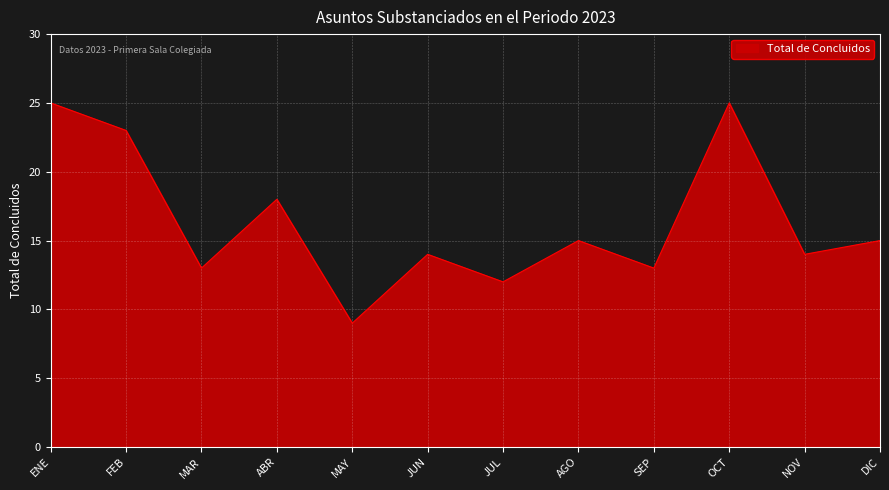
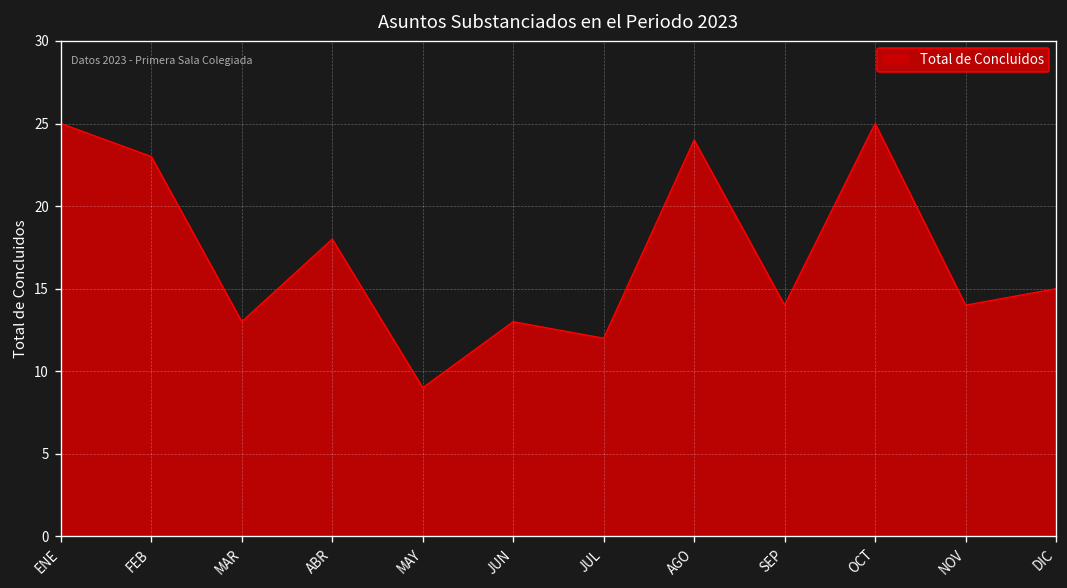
  {
    "ENE": 25,
    "FEB": 23,
    "MAR": 13,
    "ABR": 18,
    "MAY": 9,
-   "JUN": 14,
+   "JUN": 13,
    "JUL": 12,
-   "AGO": 15,
-   "SEP": 13,
+   "AGO": 24,
+   "SEP": 14,
    "OCT": 25,
    "NOV": 14,
    "DIC": 15
  }
